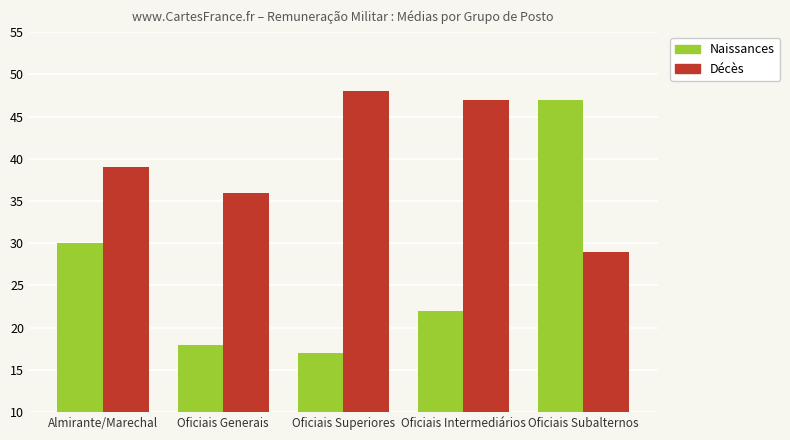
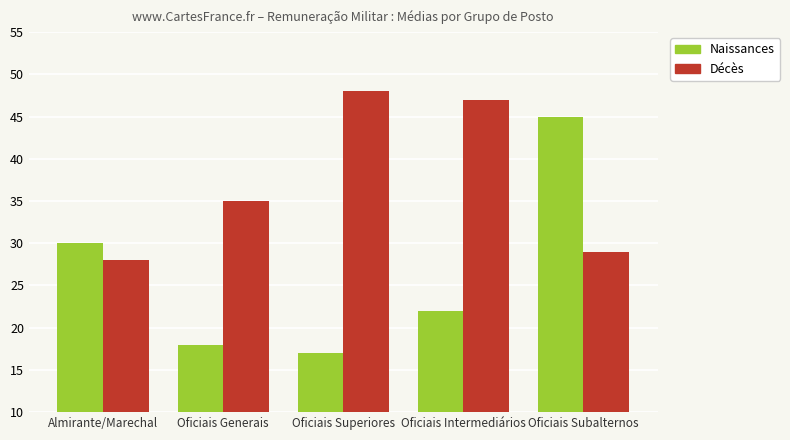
  {
    "Naissances": {
      "Almirante/Marechal": 30,
      "Oficiais Generais": 18,
      "Oficiais Superiores": 17,
      "Oficiais Intermediários": 22,
-     "Oficiais Subalternos": 47
+     "Oficiais Subalternos": 45
    },
    "Décès": {
-     "Almirante/Marechal": 39,
-     "Oficiais Generais": 36,
+     "Almirante/Marechal": 28,
+     "Oficiais Generais": 35,
      "Oficiais Superiores": 48,
      "Oficiais Intermediários": 47,
      "Oficiais Subalternos": 29
    }
  }
